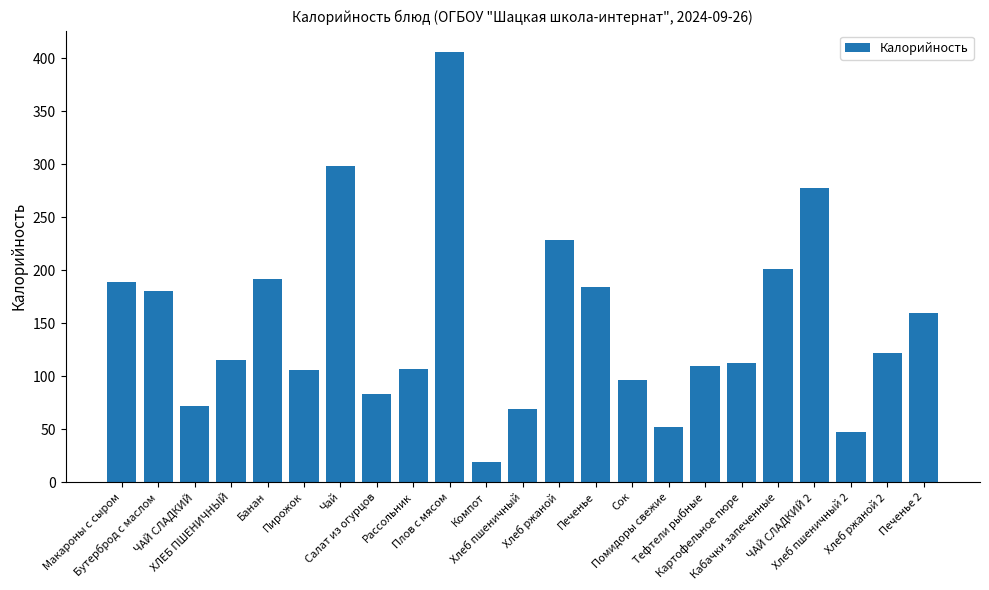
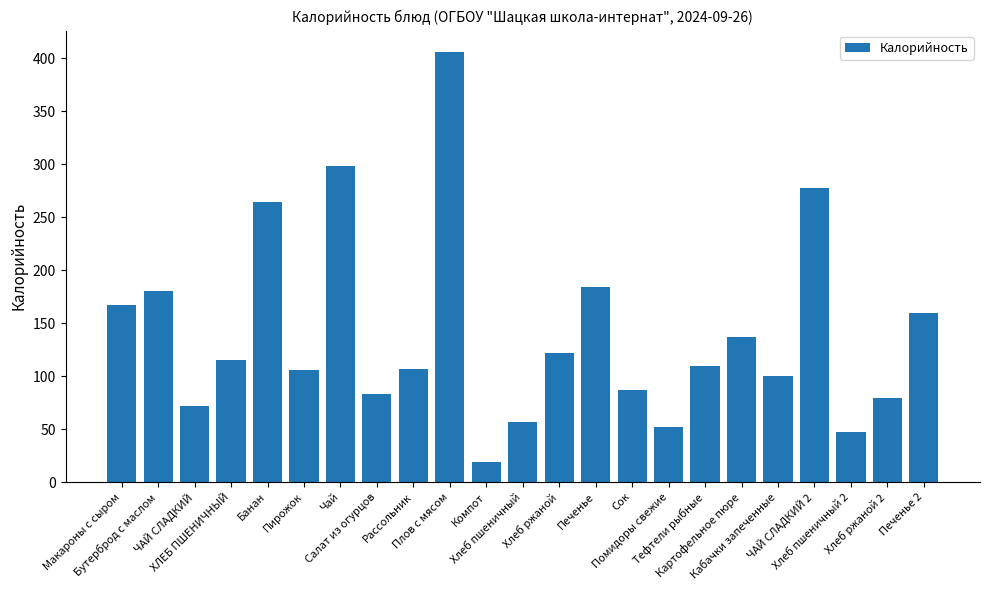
  {
-   "Макароны с сыром": 189,
+   "Макароны с сыром": 167,
    "Бутерброд с маслом": 180,
    "ЧАЙ СЛАДКИЙ": 72,
    "ХЛЕБ ПШЕНИЧНЫЙ": 115,
-   "Банан": 192,
+   "Банан": 264,
    "Пирожок": 106,
    "Чай": 298,
    "Салат из огурцов": 83,
    "Рассольник": 107,
    "Плов с мясом": 406,
    "Компот": 19,
-   "Хлеб пшеничный": 69,
-   "Хлеб ржаной": 229,
+   "Хлеб пшеничный": 57,
+   "Хлеб ржаной": 122,
    "Печенье": 184,
-   "Сок": 96,
+   "Сок": 87,
    "Помидоры свежие": 52,
    "Тефтели рыбные": 110,
-   "Картофельное пюре": 112,
-   "Кабачки запеченные": 201,
+   "Картофельное пюре": 137,
+   "Кабачки запеченные": 100,
    "ЧАЙ СЛАДКИЙ 2": 278,
    "Хлеб пшеничный 2": 47,
-   "Хлеб ржаной 2": 122,
+   "Хлеб ржаной 2": 79,
    "Печенье 2": 160
  }
